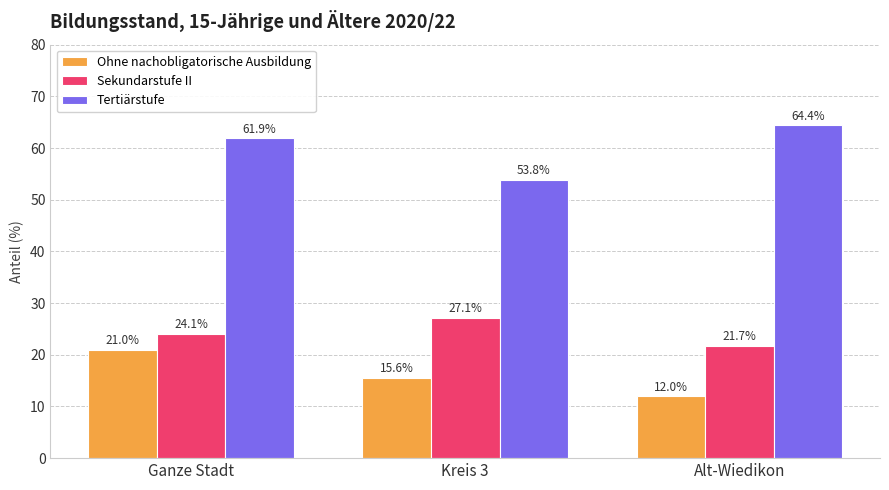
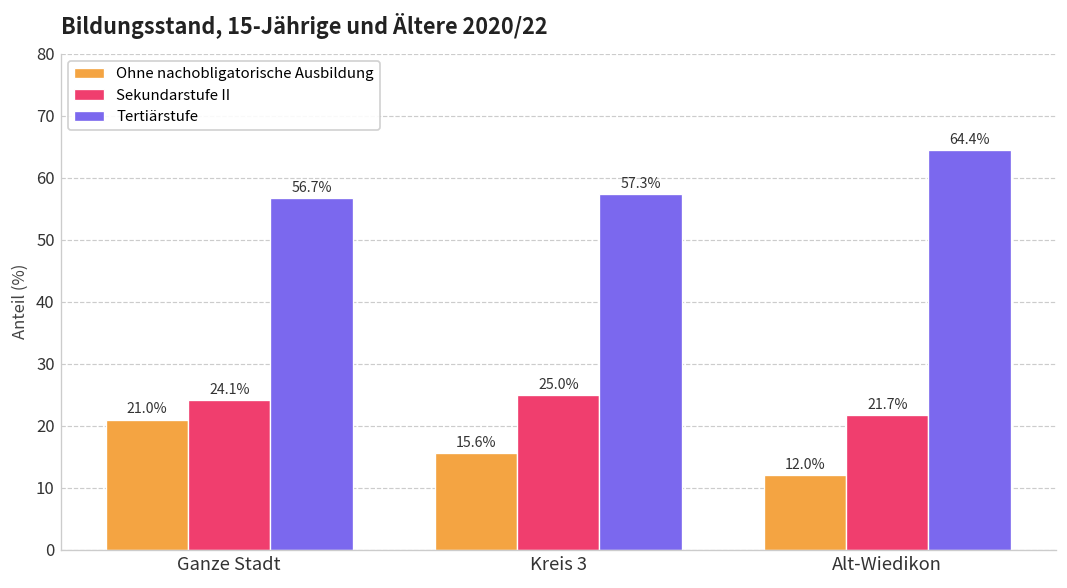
  {
    "Ohne nachobligatorische Ausbildung": {
      "Ganze Stadt": "21.0%",
      "Kreis 3": "15.6%",
      "Alt-Wiedikon": "12.0%"
    },
    "Sekundarstufe II": {
      "Ganze Stadt": "24.1%",
-     "Kreis 3": "27.1%",
+     "Kreis 3": "25.0%",
      "Alt-Wiedikon": "21.7%"
    },
    "Tertiärstufe": {
-     "Ganze Stadt": "61.9%",
-     "Kreis 3": "53.8%",
+     "Ganze Stadt": "56.7%",
+     "Kreis 3": "57.3%",
      "Alt-Wiedikon": "64.4%"
    }
  }
